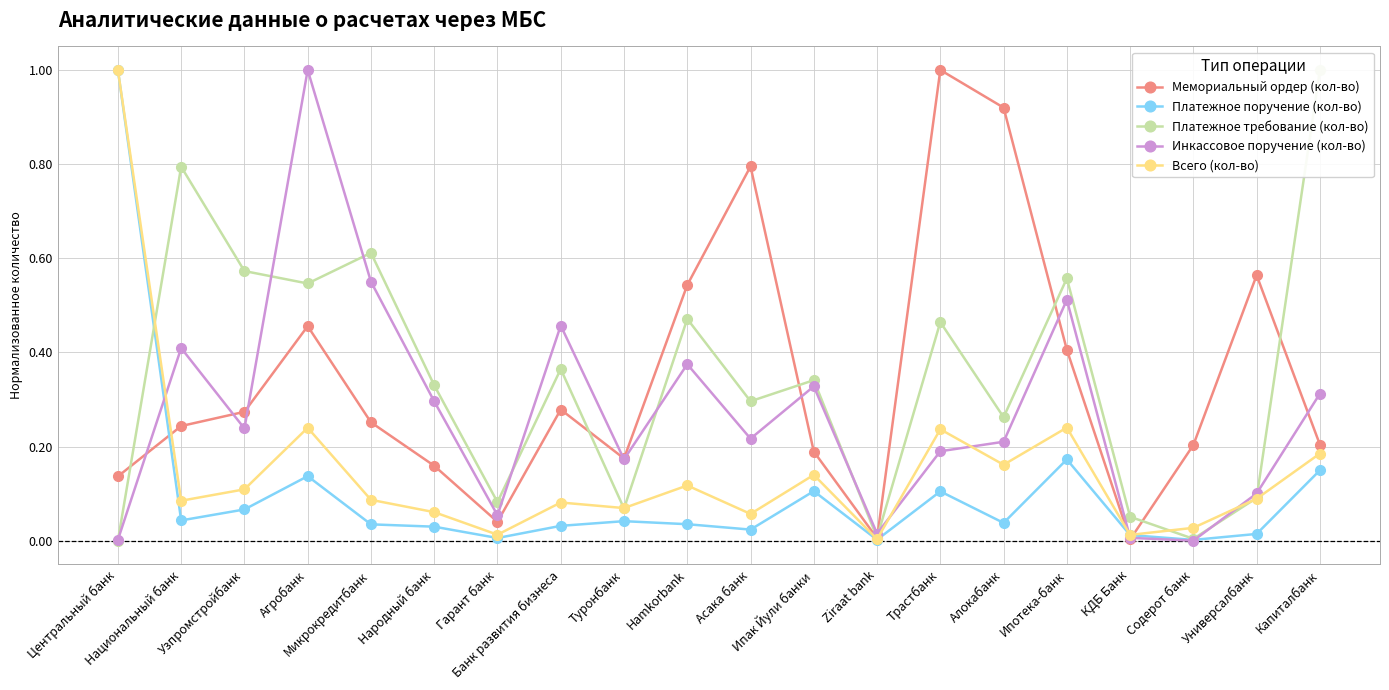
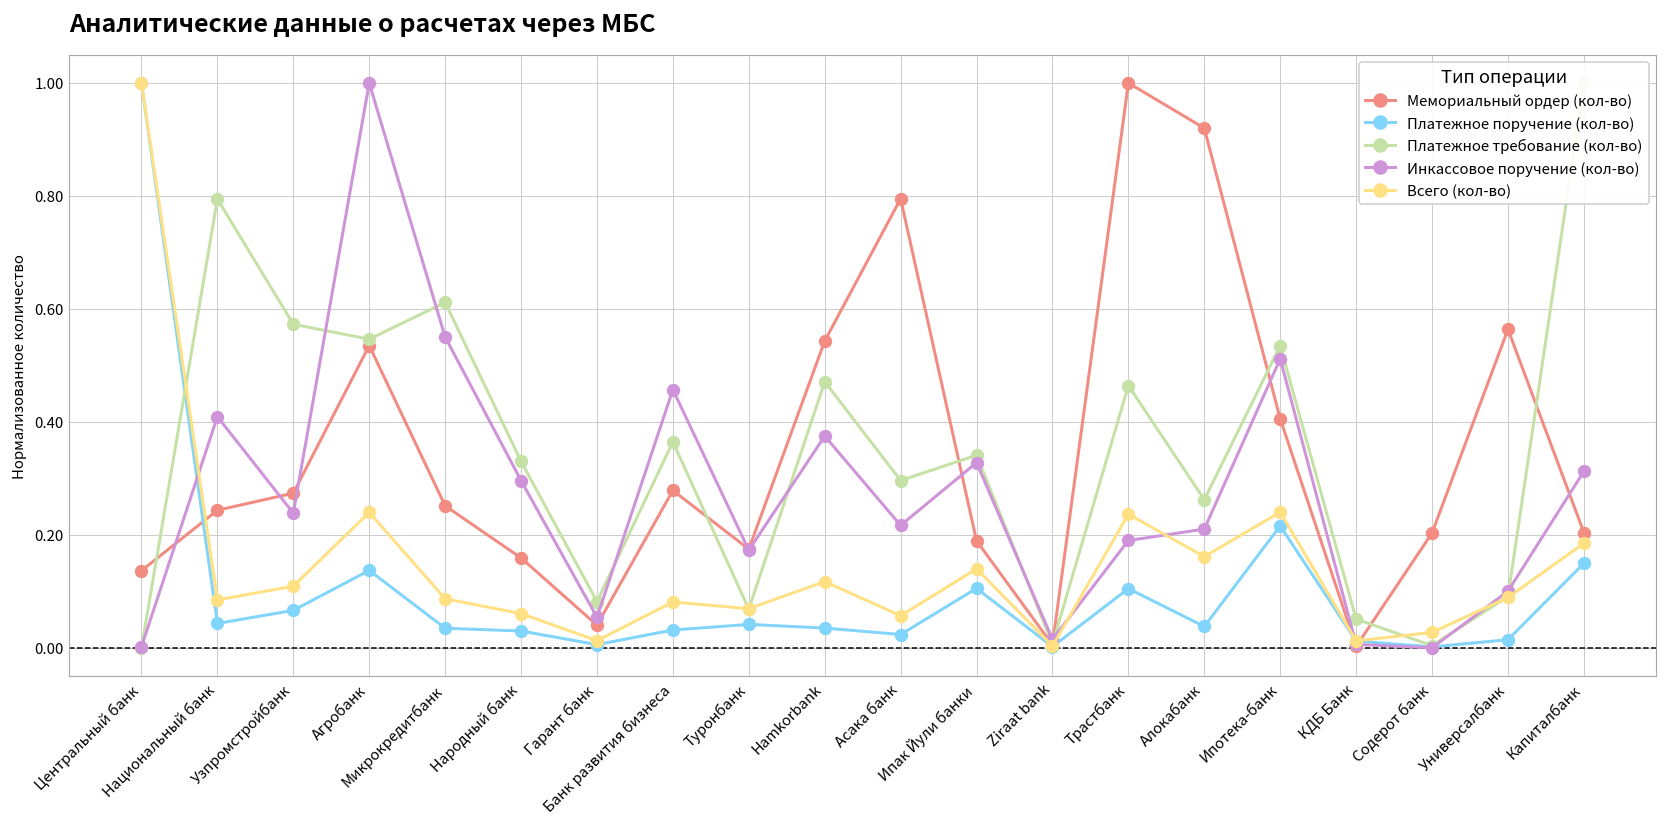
  {
    "Мемориальный ордер (кол-во)": {
      "Центральный банк": 0.14,
      "Национальный банк": 0.24,
      "Узпромстройбанк": 0.27,
-     "Агробанк": 0.46,
+     "Агробанк": 0.54,
      "Микрокредитбанк": 0.25,
      "Народный банк": 0.16,
      "Гарант банк": 0.04,
      "Банк развития бизнеса": 0.28,
      "Hamkorbank": 0.54,
      "Асака банк": 0.80,
      "Ипак Йули банки": 0.19,
      "Трастбанк": 1.00,
      "Алокабанк": 0.92,
      "Ипотека-банк": 0.41,
      "Содерот банк": 0.20,
      "Универсалбанк": 0.56,
      "Капиталбанк": 0.20
    },
    "Платежное поручение (кол-во)": {
      "Национальный банк": 0.04,
      "Узпромстройбанк": 0.07,
      "Агробанк": 0.14,
      "Микрокредитбанк": 0.03,
      "Народный банк": 0.03,
      "Гарант банк": 0.01,
      "Банк развития бизнеса": 0.03,
      "Туронбанк": 0.04,
      "Hamkorbank": 0.04,
      "Асака банк": 0.02,
      "Ипак Йули банки": 0.11,
      "Трастбанк": 0.10,
      "Алокабанк": 0.04,
-     "Ипотека-банк": 0.17,
+     "Ипотека-банк": 0.22,
      "Универсалбанк": 0.01,
      "Капиталбанк": 0.15
    },
    "Платежное требование (кол-во)": {
      "Национальный банк": 0.79,
      "Узпромстройбанк": 0.57,
      "Агробанк": 0.55,
      "Микрокредитбанк": 0.61,
      "Народный банк": 0.33,
      "Гарант банк": 0.08,
      "Банк развития бизнеса": 0.36,
      "Hamkorbank": 0.47,
      "Асака банк": 0.30,
      "Ипак Йули банки": 0.34,
      "Трастбанк": 0.46,
      "Алокабанк": 0.26,
-     "Ипотека-банк": 0.56,
+     "Ипотека-банк": 0.53,
      "КДБ Банк": 0.05
    },
    "Инкассовое поручение (кол-во)": {
      "Национальный банк": 0.41,
      "Узпромстройбанк": 0.24,
      "Агробанк": 1.00,
      "Микрокредитбанк": 0.55,
      "Народный банк": 0.30,
      "Гарант банк": 0.05,
      "Банк развития бизнеса": 0.46,
      "Hamkorbank": 0.37,
      "Асака банк": 0.22,
      "Ипак Йули банки": 0.33,
      "Ziraat bank": 0.02,
      "Трастбанк": 0.19,
      "Алокабанк": 0.21,
      "Ипотека-банк": 0.51,
      "Универсалбанк": 0.10,
      "Капиталбанк": 0.31
    },
    "Всего (кол-во)": {
      "Национальный банк": 0.08,
      "Узпромстройбанк": 0.11,
      "Агробанк": 0.24,
      "Микрокредитбанк": 0.09,
      "Народный банк": 0.06,
      "Гарант банк": 0.01,
      "Банк развития бизнеса": 0.08,
      "Hamkorbank": 0.12,
      "Асака банк": 0.06,
      "Ипак Йули банки": 0.14,
      "Трастбанк": 0.24,
      "Алокабанк": 0.16,
      "Ипотека-банк": 0.24,
      "Содерот банк": 0.03,
      "Капиталбанк": 0.19
    }
  }
